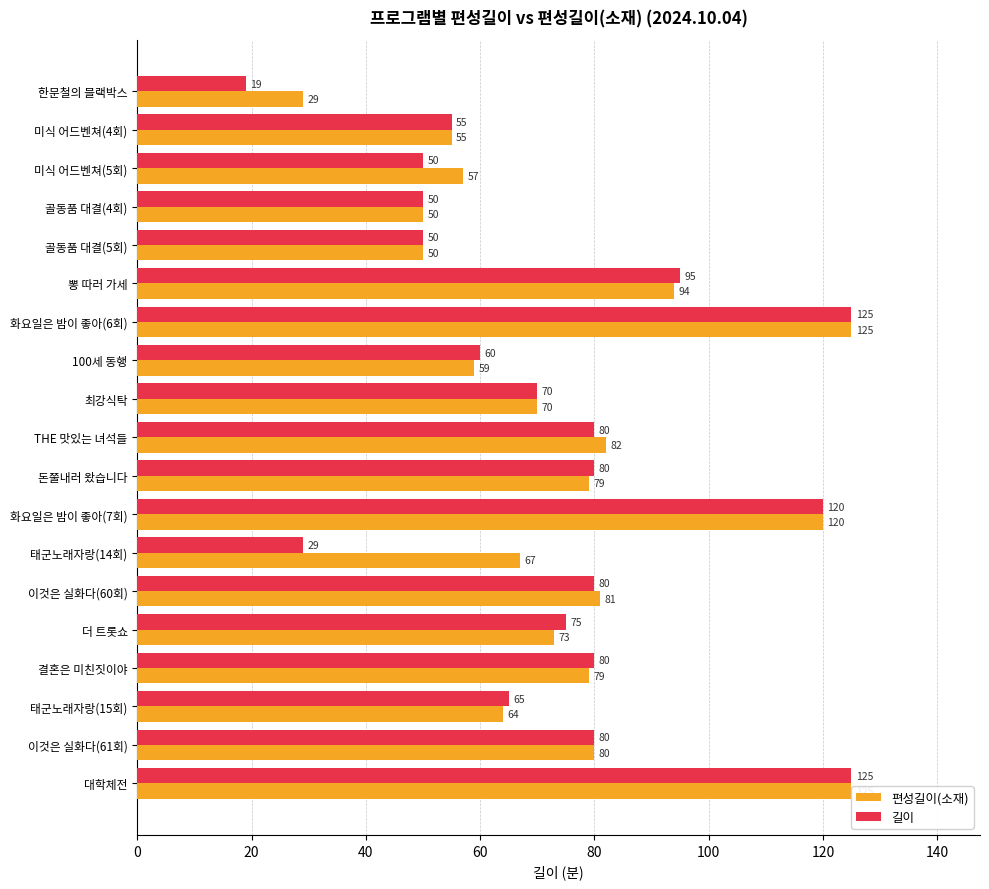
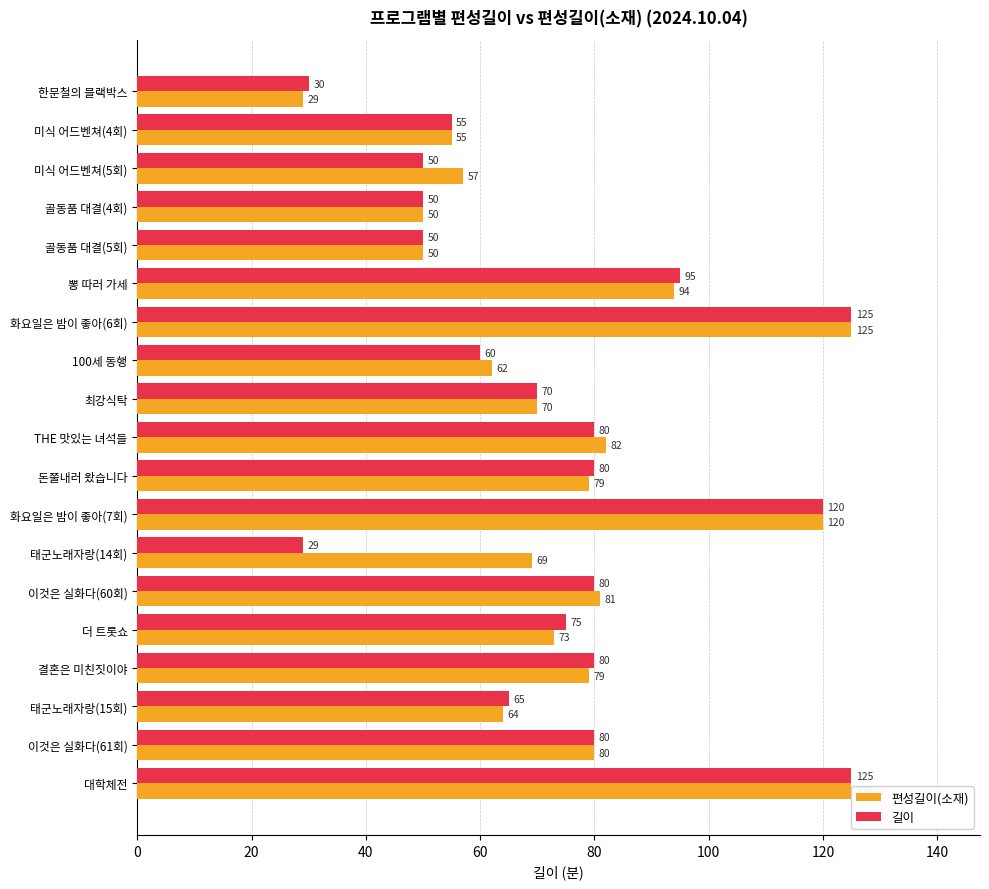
  {
    "편성길이(소재)": {
      "한문철의 블랙박스": 29,
      "미식 어드벤쳐(4회)": 55,
      "미식 어드벤쳐(5회)": 57,
      "골동품 대결(4회)": 50,
      "골동품 대결(5회)": 50,
      "뽕 따러 가세": 94,
      "화요일은 밤이 좋아(6회)": 125,
-     "100세 동행": 59,
+     "100세 동행": 62,
      "최강식탁": 70,
      "THE 맛있는 녀석들": 82,
      "돈쭐내러 왔습니다": 79,
      "화요일은 밤이 좋아(7회)": 120,
-     "태군노래자랑(14회)": 67,
+     "태군노래자랑(14회)": 69,
      "이것은 실화다(60회)": 81,
      "더 트롯쇼": 73,
      "결혼은 미친짓이야": 79,
      "태군노래자랑(15회)": 64,
      "이것은 실화다(61회)": 80
    },
    "길이": {
-     "한문철의 블랙박스": 19,
+     "한문철의 블랙박스": 30,
      "미식 어드벤쳐(4회)": 55,
      "미식 어드벤쳐(5회)": 50,
      "골동품 대결(4회)": 50,
      "골동품 대결(5회)": 50,
      "뽕 따러 가세": 95,
      "화요일은 밤이 좋아(6회)": 125,
      "100세 동행": 60,
      "최강식탁": 70,
      "THE 맛있는 녀석들": 80,
      "돈쭐내러 왔습니다": 80,
      "화요일은 밤이 좋아(7회)": 120,
      "태군노래자랑(14회)": 29,
      "이것은 실화다(60회)": 80,
      "더 트롯쇼": 75,
      "결혼은 미친짓이야": 80,
      "태군노래자랑(15회)": 65,
      "이것은 실화다(61회)": 80,
      "대학체전": 125
    }
  }
